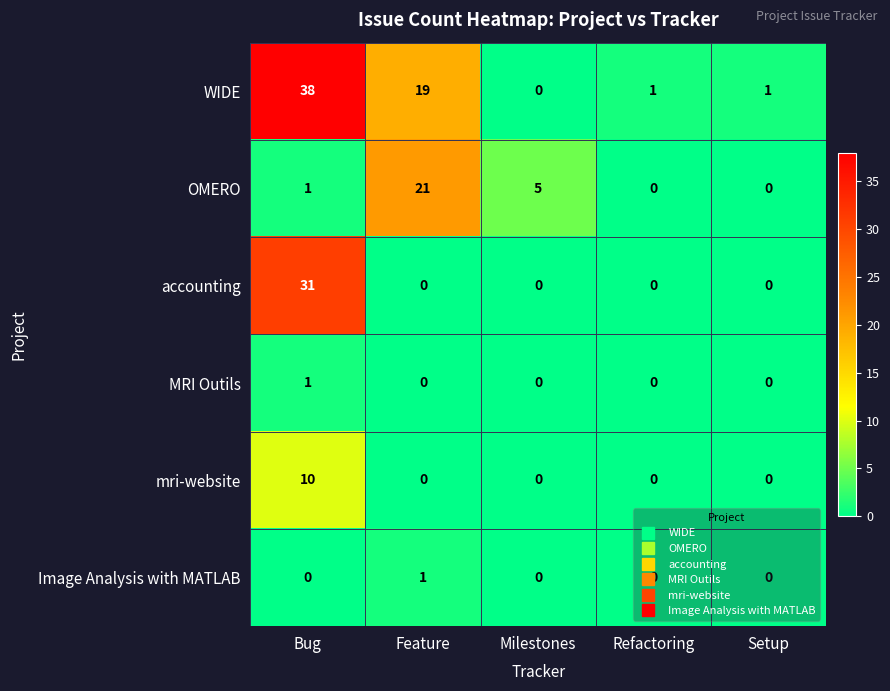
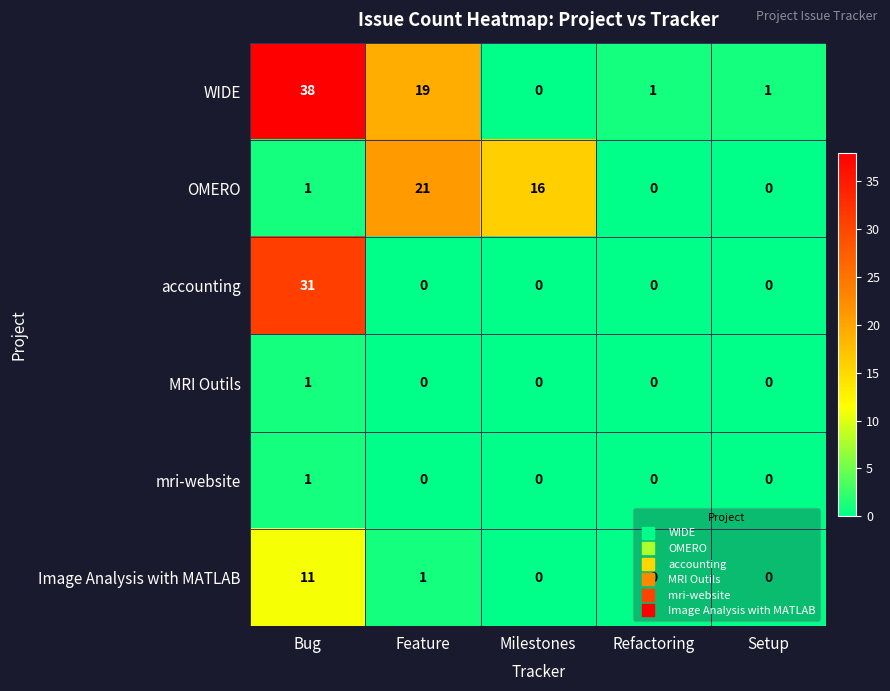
  {
    "WIDE": {
      "Bug": 38,
      "Feature": 19,
      "Milestones": 0,
      "Refactoring": 1,
      "Setup": 1
    },
    "OMERO": {
      "Bug": 1,
      "Feature": 21,
-     "Milestones": 5,
+     "Milestones": 16,
      "Refactoring": 0,
      "Setup": 0
    },
    "accounting": {
      "Bug": 31,
      "Feature": 0,
      "Milestones": 0,
      "Refactoring": 0,
      "Setup": 0
    },
    "MRI Outils": {
      "Bug": 1,
      "Feature": 0,
      "Milestones": 0,
      "Refactoring": 0,
      "Setup": 0
    },
    "mri-website": {
-     "Bug": 10,
+     "Bug": 1,
      "Feature": 0,
      "Milestones": 0,
      "Refactoring": 0,
      "Setup": 0
    },
    "Image Analysis with MATLAB": {
-     "Bug": 0,
+     "Bug": 11,
      "Feature": 1,
      "Milestones": 0
    }
  }
